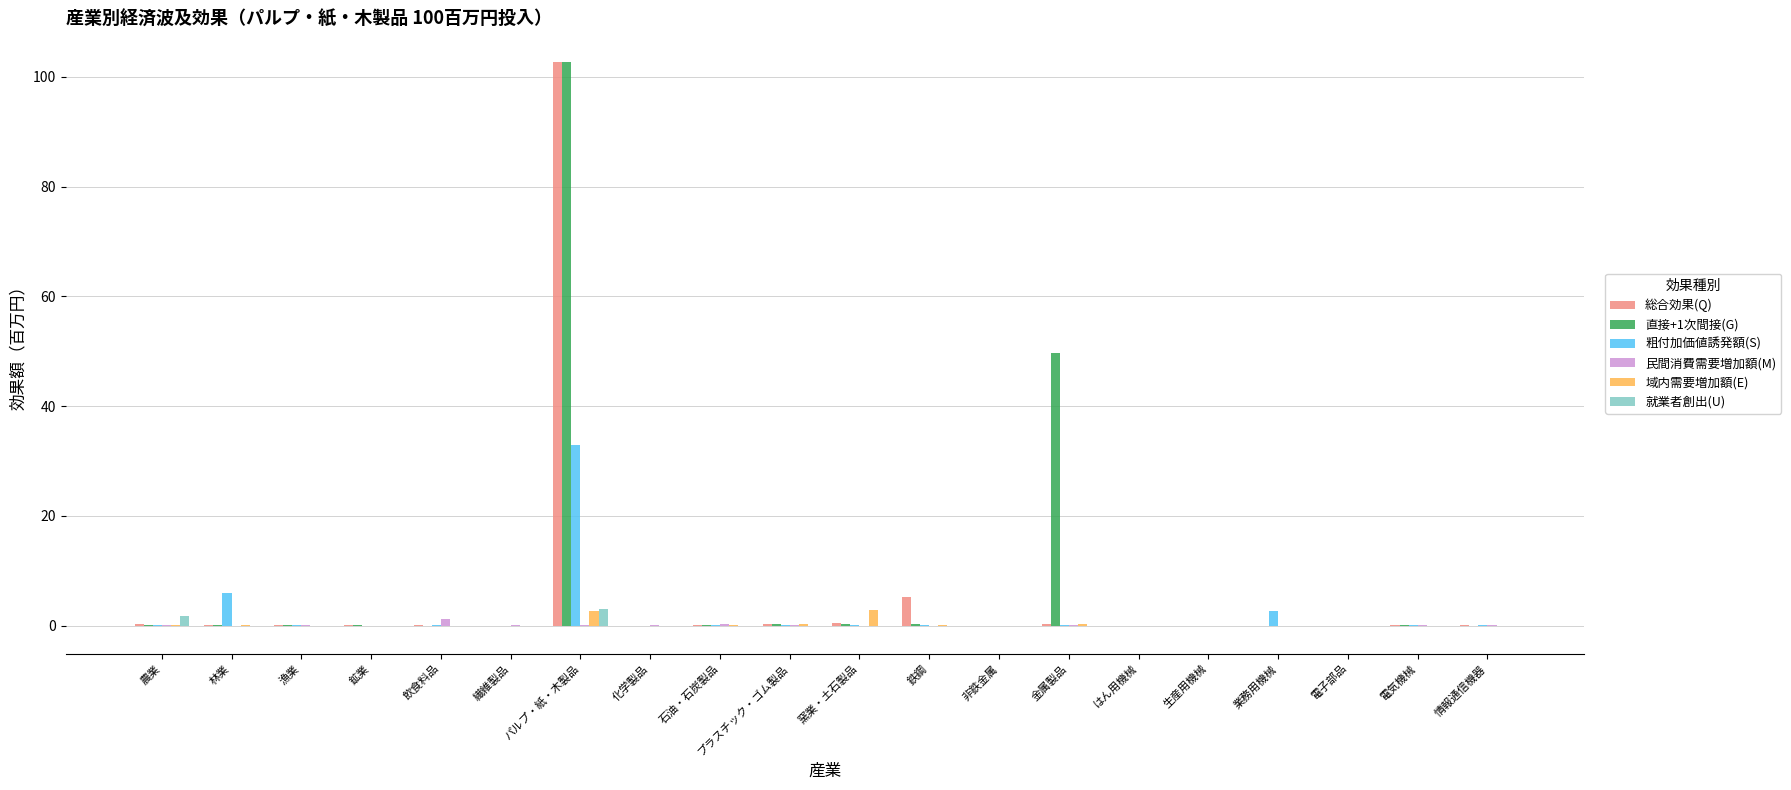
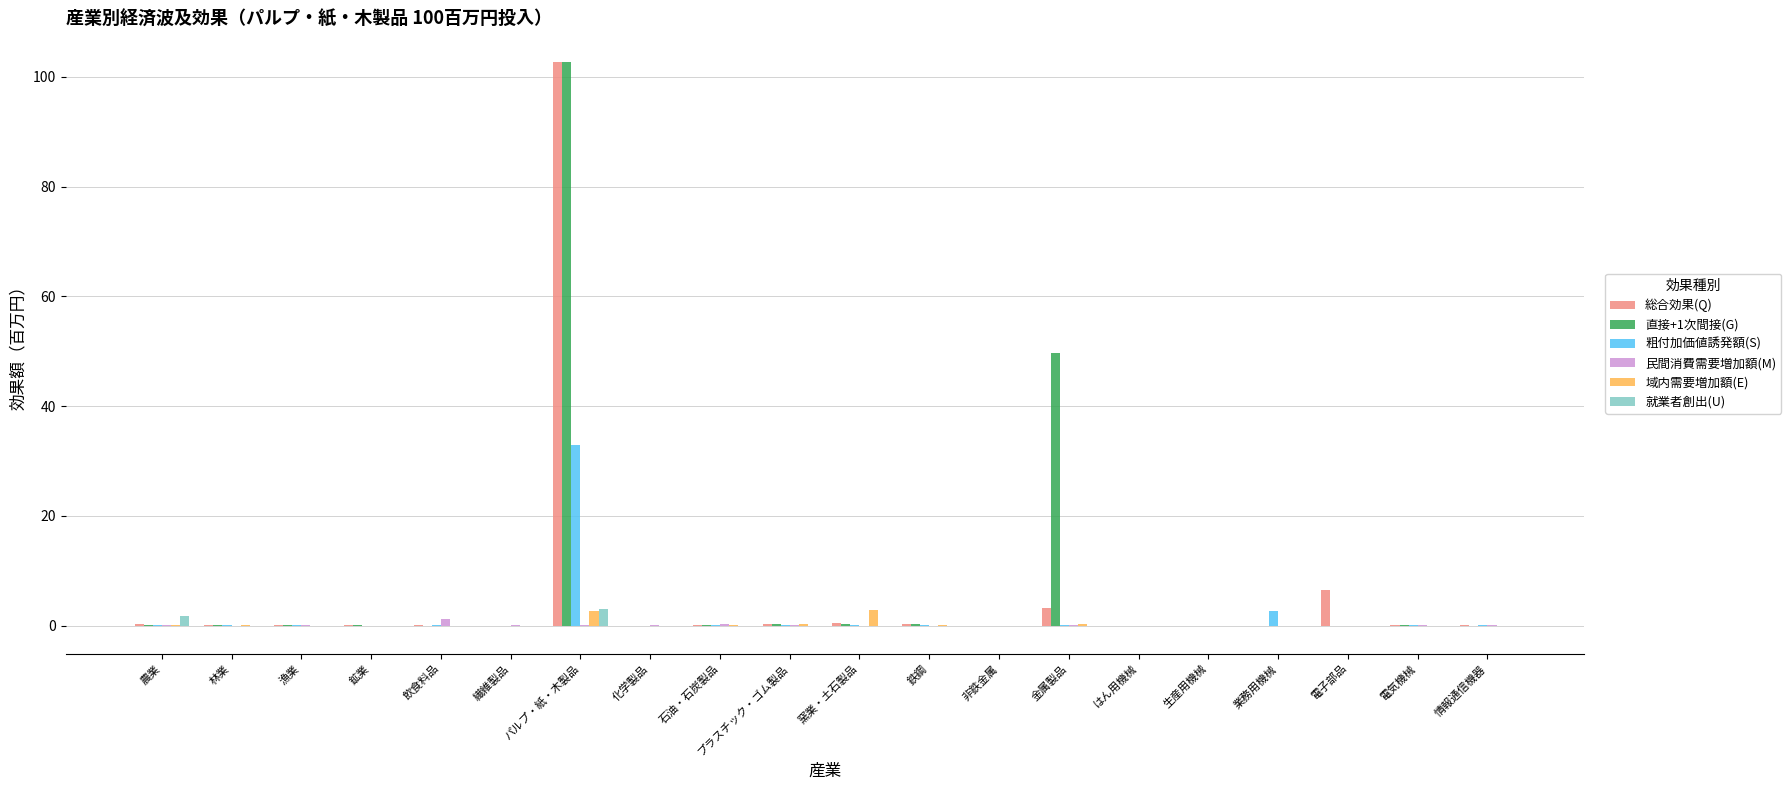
  {
    "総合効果(Q)": {
      "繊維製品": 0,
      "パルプ・紙・木製品": 103,
      "化学製品": 0,
-     "鉄鋼": 5,
-     "金属製品": 0,
+     "鉄鋼": 0,
+     "金属製品": 3,
      "生産用機械": 0,
-     "電子部品": 0
+     "電子部品": 6
    },
    "直接+1次間接(G)": {
      "繊維製品": 0,
      "パルプ・紙・木製品": 103,
      "化学製品": 0,
      "金属製品": 50,
      "生産用機械": 0
    },
    "粗付加価値誘発額(S)": {
-     "林業": 6,
+     "林業": 0,
      "繊維製品": 0,
      "パルプ・紙・木製品": 33,
      "化学製品": 0,
      "生産用機械": 0,
      "業務用機械": 3
    },
    "民間消費需要増加額(M)": {
      "飲食料品": 1
    },
    "域内需要増加額(E)": {
      "漁業": 0,
      "繊維製品": 0,
      "パルプ・紙・木製品": 3,
      "化学製品": 0,
      "窯業・土石製品": 3,
      "生産用機械": 0,
      "業務用機械": 0,
      "電子部品": 0,
      "電気機械": 0,
      "情報通信機器": 0
    },
    "就業者創出(U)": {
      "農業": 2,
      "林業": 0,
      "漁業": 0,
      "鉱業": 0,
      "飲食料品": 0,
      "繊維製品": 0,
      "パルプ・紙・木製品": 3,
      "化学製品": 0,
      "石油・石炭製品": 0,
      "プラスチック・ゴム製品": 0,
      "窯業・土石製品": 0,
      "鉄鋼": 0,
      "非鉄金属": 0,
      "金属製品": 0,
      "はん用機械": 0,
      "生産用機械": 0,
      "業務用機械": 0,
      "電子部品": 0,
      "電気機械": 0,
      "情報通信機器": 0
    }
  }
